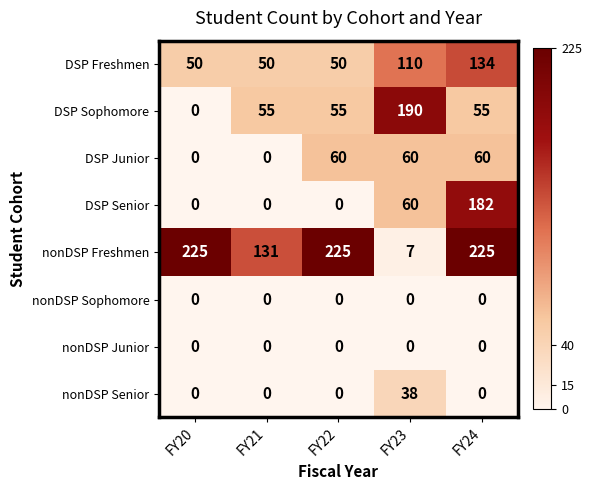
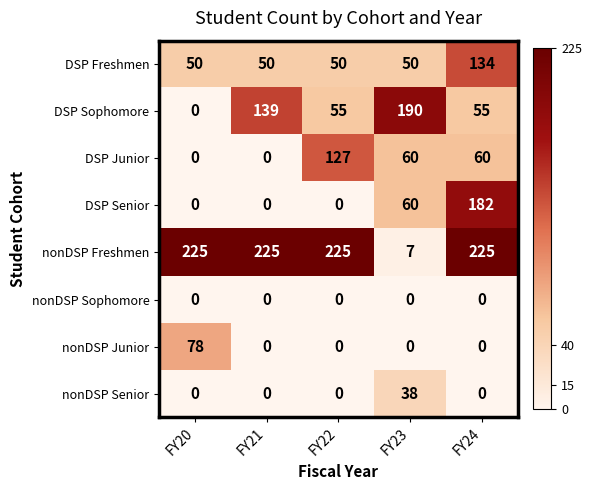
  {
    "DSP Freshmen": {
      "FY20": 50,
      "FY21": 50,
      "FY22": 50,
-     "FY23": 110,
+     "FY23": 50,
      "FY24": 134
    },
    "DSP Sophomore": {
      "FY20": 0,
-     "FY21": 55,
+     "FY21": 139,
      "FY22": 55,
      "FY23": 190,
      "FY24": 55
    },
    "DSP Junior": {
      "FY20": 0,
      "FY21": 0,
-     "FY22": 60,
+     "FY22": 127,
      "FY23": 60,
      "FY24": 60
    },
    "DSP Senior": {
      "FY20": 0,
      "FY21": 0,
      "FY22": 0,
      "FY23": 60,
      "FY24": 182
    },
    "nonDSP Freshmen": {
      "FY20": 225,
-     "FY21": 131,
+     "FY21": 225,
      "FY22": 225,
      "FY23": 7,
      "FY24": 225
    },
    "nonDSP Sophomore": {
      "FY20": 0,
      "FY21": 0,
      "FY22": 0,
      "FY23": 0,
      "FY24": 0
    },
    "nonDSP Junior": {
-     "FY20": 0,
+     "FY20": 78,
      "FY21": 0,
      "FY22": 0,
      "FY23": 0,
      "FY24": 0
    },
    "nonDSP Senior": {
      "FY20": 0,
      "FY21": 0,
      "FY22": 0,
      "FY23": 38,
      "FY24": 0
    }
  }
